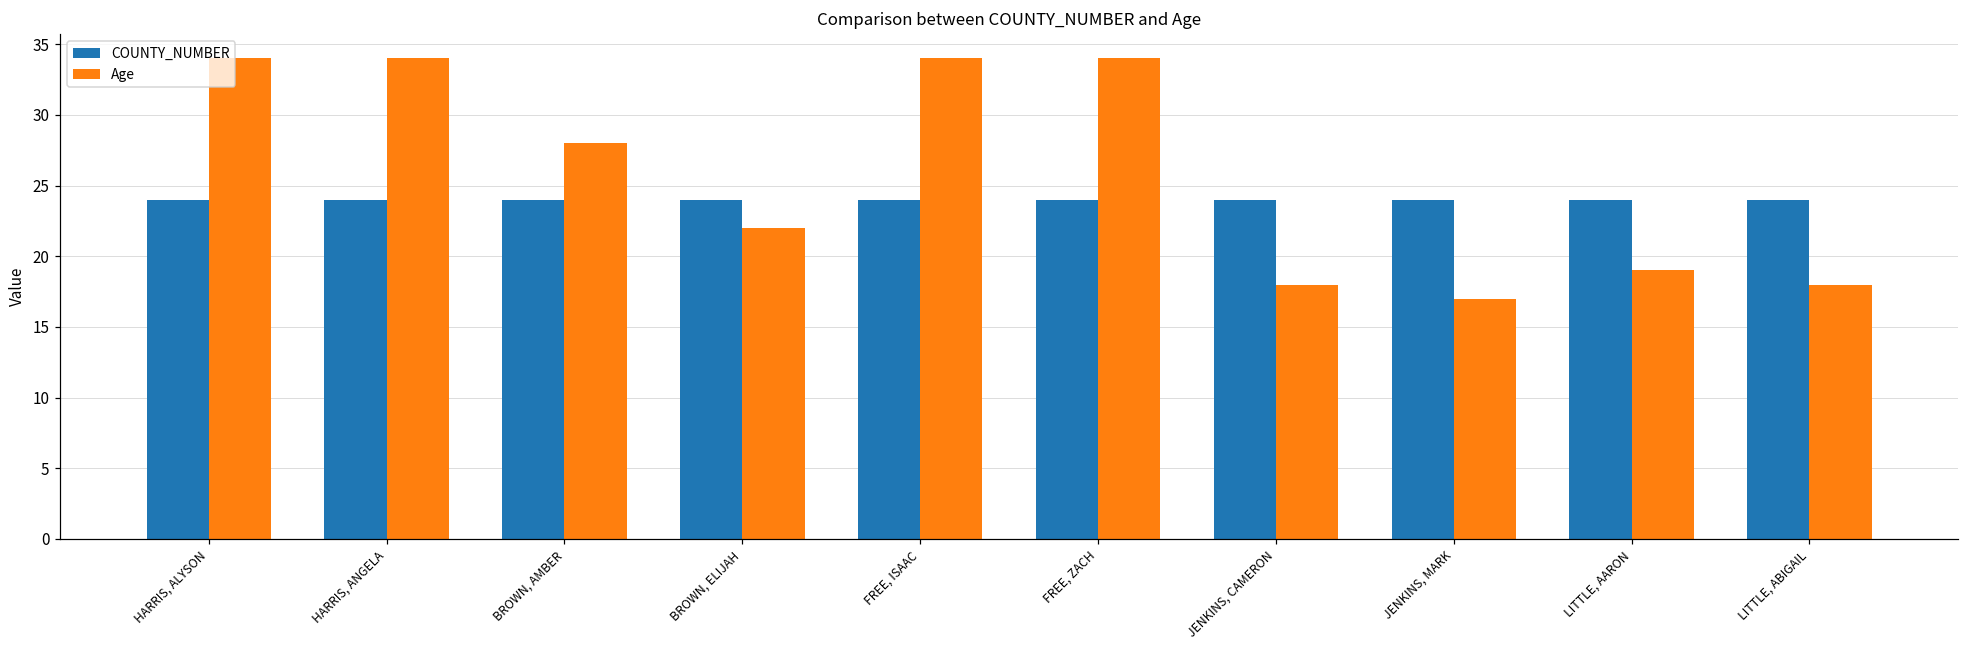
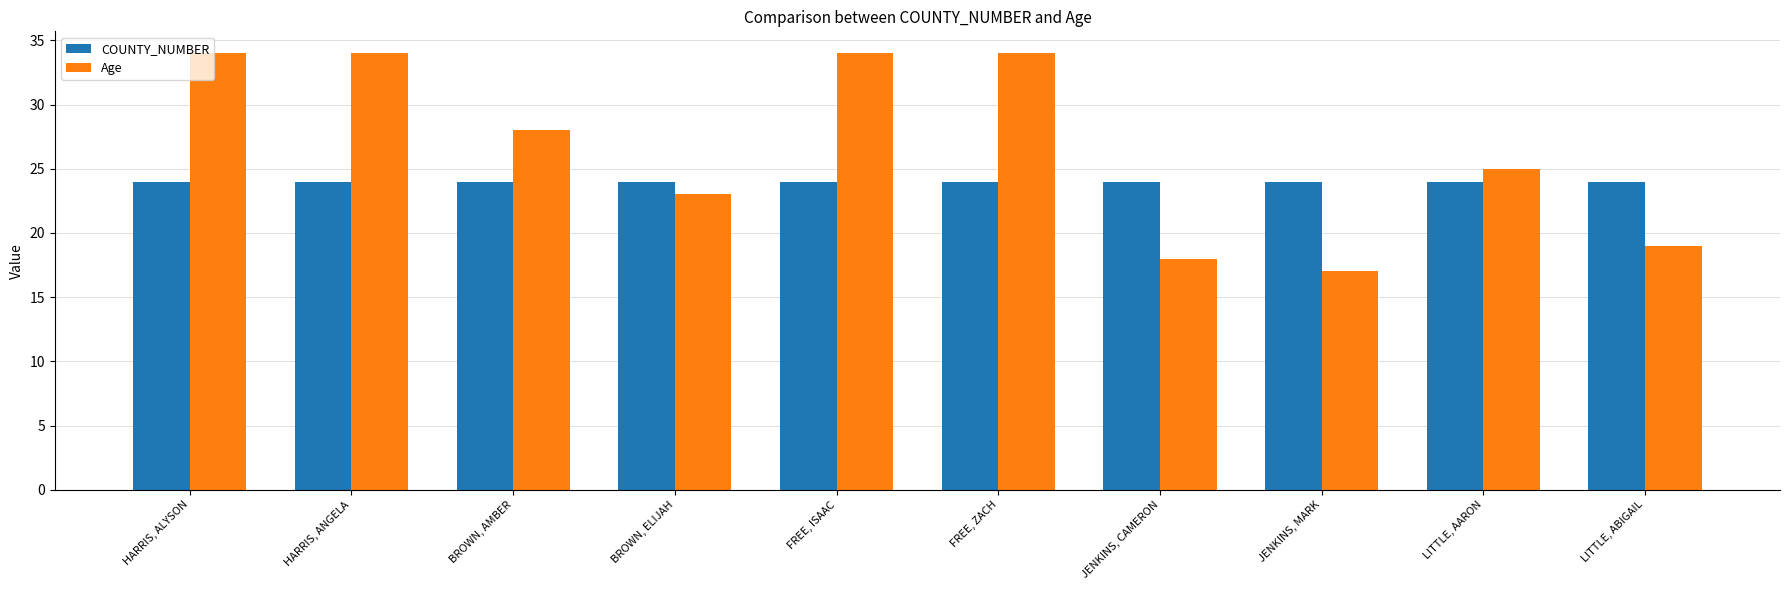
  {
    "COUNTY_NUMBER": {
      "HARRIS, ALYSON": 24,
      "HARRIS, ANGELA": 24,
      "BROWN, AMBER": 24,
      "BROWN, ELIJAH": 24,
      "FREE, ISAAC": 24,
      "FREE, ZACH": 24,
      "JENKINS, CAMERON": 24,
      "JENKINS, MARK": 24,
      "LITTLE, AARON": 24,
      "LITTLE, ABIGAIL": 24
    },
    "Age": {
      "HARRIS, ALYSON": 34,
      "HARRIS, ANGELA": 34,
      "BROWN, AMBER": 28,
-     "BROWN, ELIJAH": 22,
+     "BROWN, ELIJAH": 23,
      "FREE, ISAAC": 34,
      "FREE, ZACH": 34,
      "JENKINS, CAMERON": 18,
      "JENKINS, MARK": 17,
-     "LITTLE, AARON": 19,
-     "LITTLE, ABIGAIL": 18
+     "LITTLE, AARON": 25,
+     "LITTLE, ABIGAIL": 19
    }
  }
